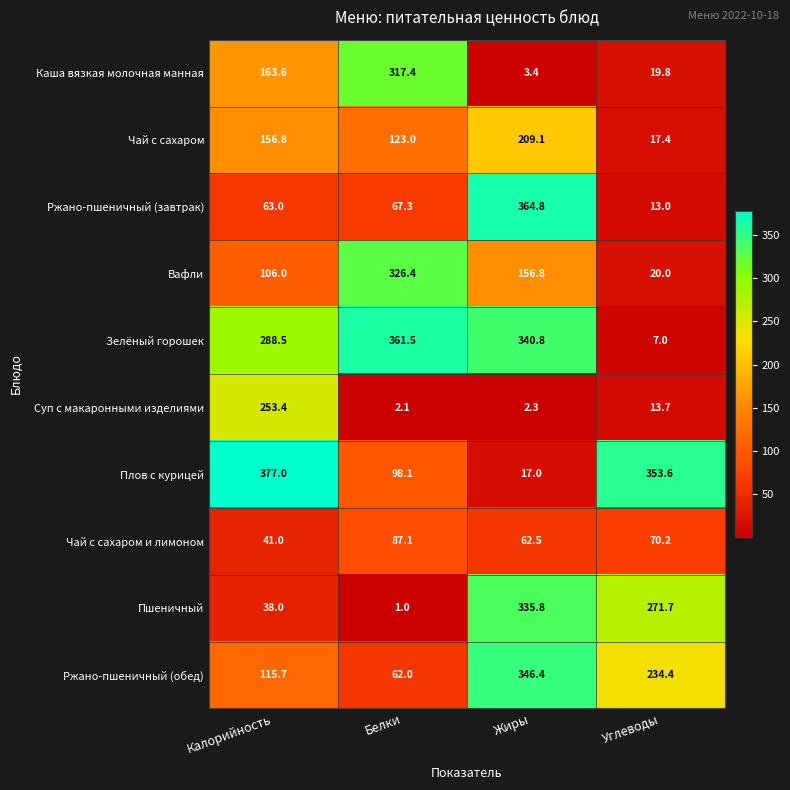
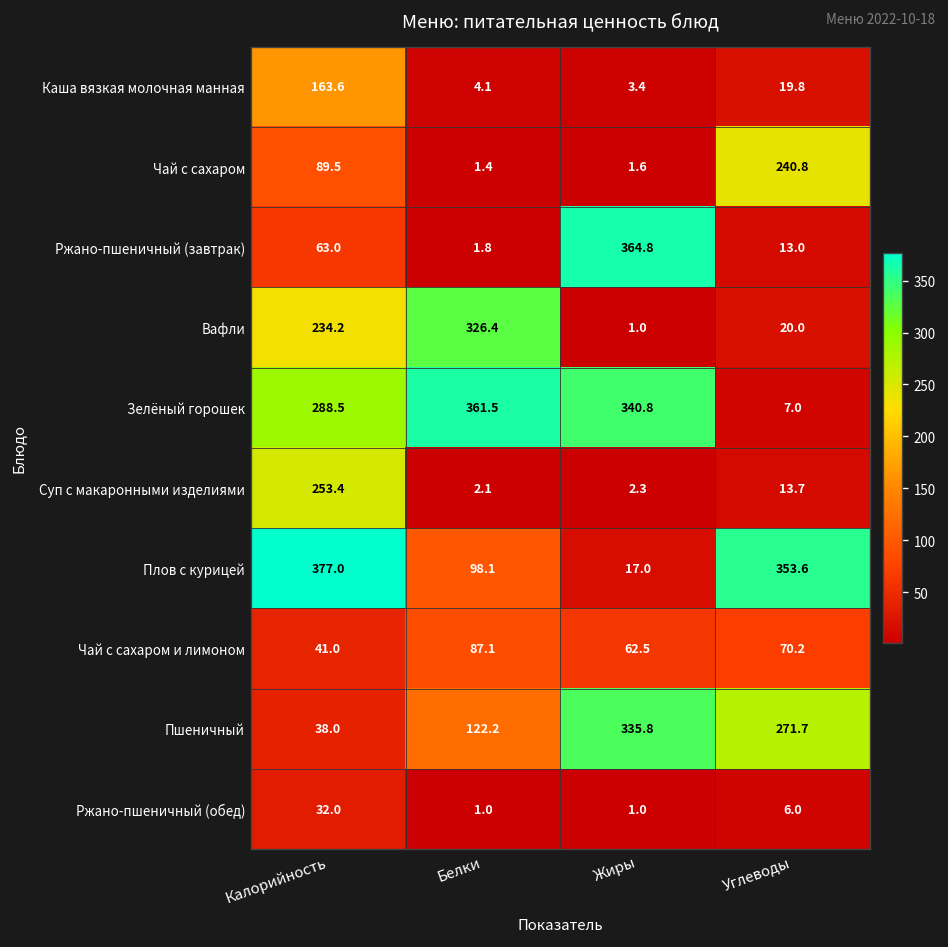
  {
    "Каша вязкая молочная манная": {
      "Калорийность": 163.6,
-     "Белки": 317.4,
+     "Белки": 4.1,
      "Жиры": 3.4,
      "Углеводы": 19.8
    },
    "Чай с сахаром": {
-     "Калорийность": 156.8,
-     "Белки": 123.0,
-     "Жиры": 209.1,
-     "Углеводы": 17.4
+     "Калорийность": 89.5,
+     "Белки": 1.4,
+     "Жиры": 1.6,
+     "Углеводы": 240.8
    },
    "Ржано-пшеничный (завтрак)": {
      "Калорийность": 63.0,
-     "Белки": 67.3,
+     "Белки": 1.8,
      "Жиры": 364.8,
      "Углеводы": 13.0
    },
    "Вафли": {
-     "Калорийность": 106.0,
+     "Калорийность": 234.2,
      "Белки": 326.4,
-     "Жиры": 156.8,
+     "Жиры": 1.0,
      "Углеводы": 20.0
    },
    "Зелёный горошек": {
      "Калорийность": 288.5,
      "Белки": 361.5,
      "Жиры": 340.8,
      "Углеводы": 7.0
    },
    "Суп с макаронными изделиями": {
      "Калорийность": 253.4,
      "Белки": 2.1,
      "Жиры": 2.3,
      "Углеводы": 13.7
    },
    "Плов с курицей": {
      "Калорийность": 377.0,
      "Белки": 98.1,
      "Жиры": 17.0,
      "Углеводы": 353.6
    },
    "Чай с сахаром и лимоном": {
      "Калорийность": 41.0,
      "Белки": 87.1,
      "Жиры": 62.5,
      "Углеводы": 70.2
    },
    "Пшеничный": {
      "Калорийность": 38.0,
-     "Белки": 1.0,
+     "Белки": 122.2,
      "Жиры": 335.8,
      "Углеводы": 271.7
    },
    "Ржано-пшеничный (обед)": {
-     "Калорийность": 115.7,
-     "Белки": 62.0,
-     "Жиры": 346.4,
-     "Углеводы": 234.4
+     "Калорийность": 32.0,
+     "Белки": 1.0,
+     "Жиры": 1.0,
+     "Углеводы": 6.0
    }
  }
